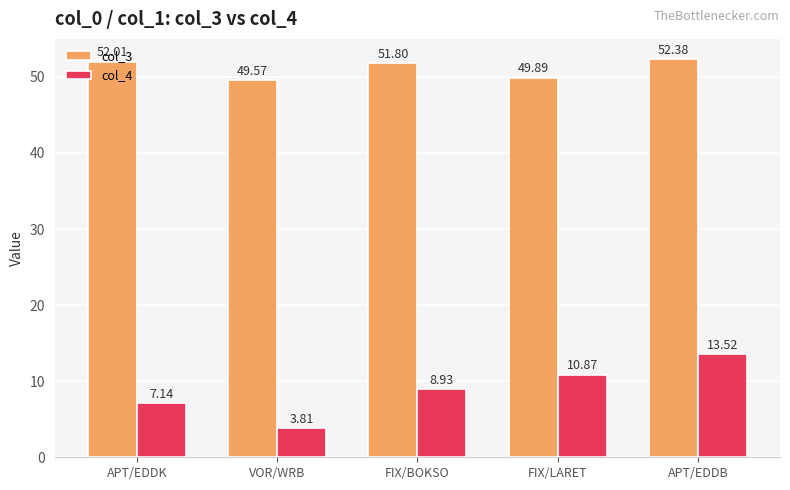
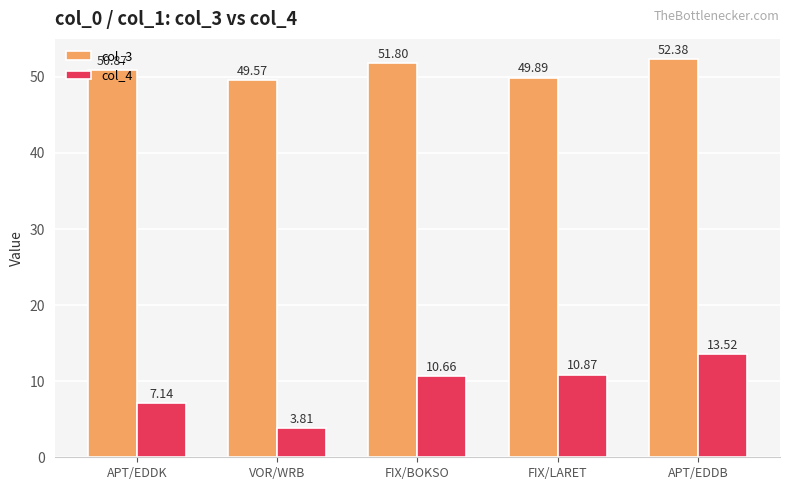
  {
    "col_3": {
-     "APT/EDDK": 52.01,
+     "APT/EDDK": 50.87,
      "VOR/WRB": 49.57,
      "FIX/BOKSO": 51.80,
      "FIX/LARET": 49.89,
      "APT/EDDB": 52.38
    },
    "col_4": {
      "APT/EDDK": 7.14,
      "VOR/WRB": 3.81,
-     "FIX/BOKSO": 8.93,
+     "FIX/BOKSO": 10.66,
      "FIX/LARET": 10.87,
      "APT/EDDB": 13.52
    }
  }
